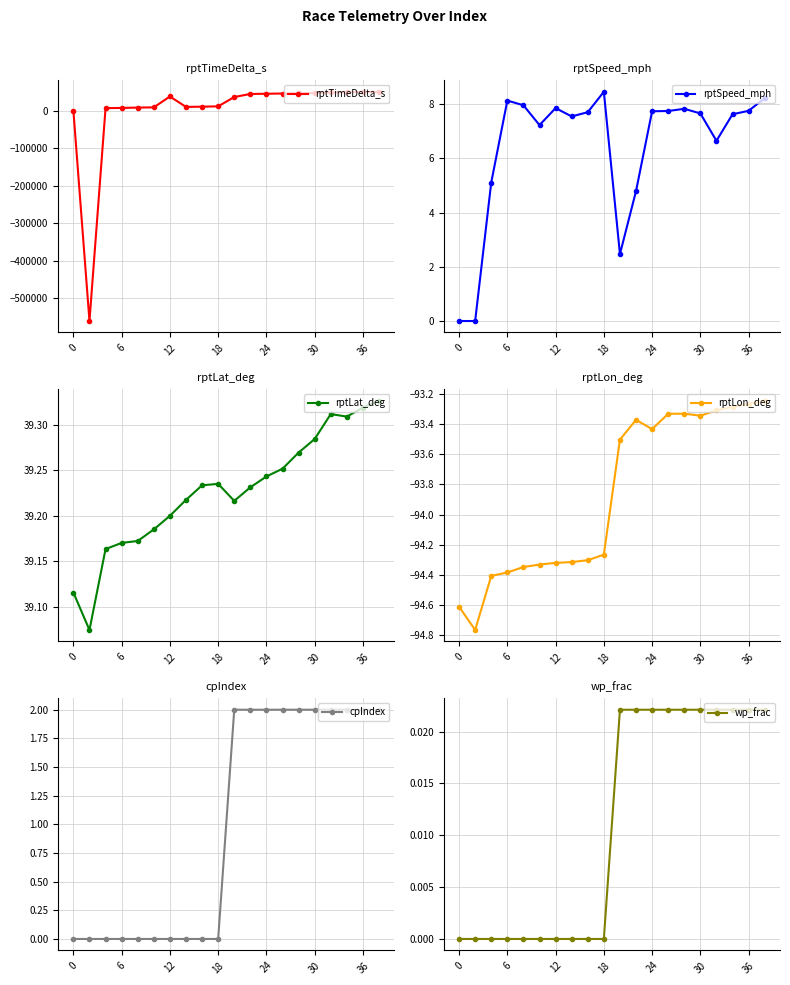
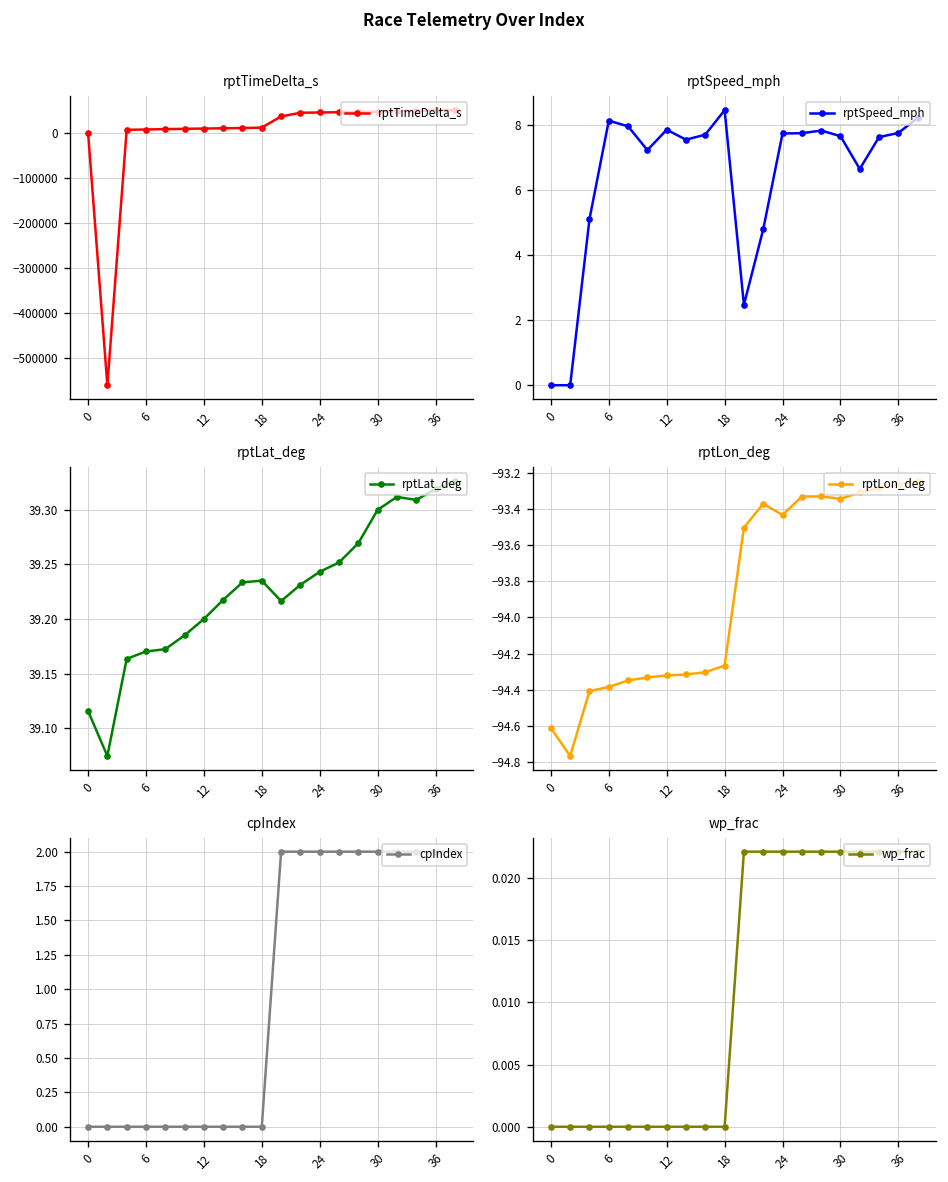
  {
    "rptTimeDelta_s": {
      "0": 0,
      "6": 10000,
-     "12": 40000,
+     "12": 10000,
      "18": 10000,
      "24": 40000
    },
    "rptSpeed_mph": {
      "0": 0.0,
      "6": 8.1,
      "12": 7.8,
      "18": 8.5,
      "24": 7.7,
      "30": 7.7,
      "36": 7.8
    },
    "rptLat_deg": {
      "0": 39.12,
      "6": 39.17,
      "12": 39.20,
      "18": 39.24,
      "24": 39.24,
-     "30": 39.28
+     "30": 39.30
    },
    "rptLon_deg": {
      "0": -94.61,
      "6": -94.38,
      "12": -94.32,
      "18": -94.27,
      "24": -93.43,
      "30": -93.34
    },
    "cpIndex": {
      "0": 0.00,
      "6": 0.00,
      "12": 0.00,
      "18": 0.00,
      "24": 2.00,
      "30": 2.00
    },
    "wp_frac": {
      "0": 0.0000,
      "6": 0.0000,
      "12": 0.0000,
      "18": 0.0000,
      "24": 0.0221,
      "30": 0.0221
    }
  }
